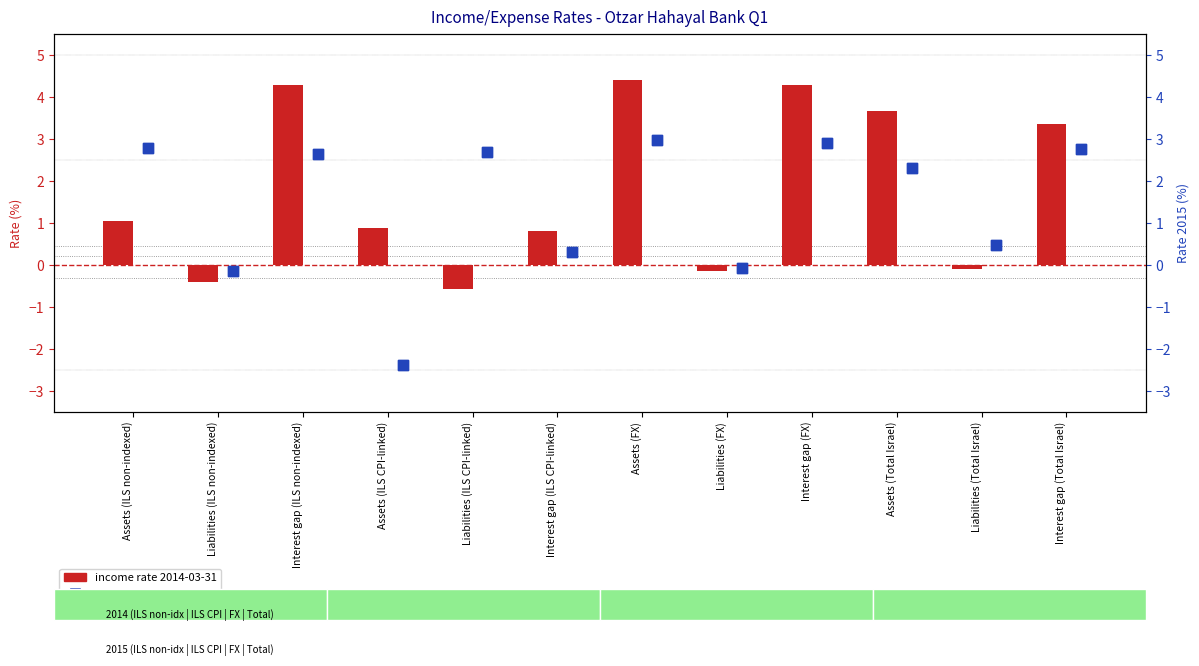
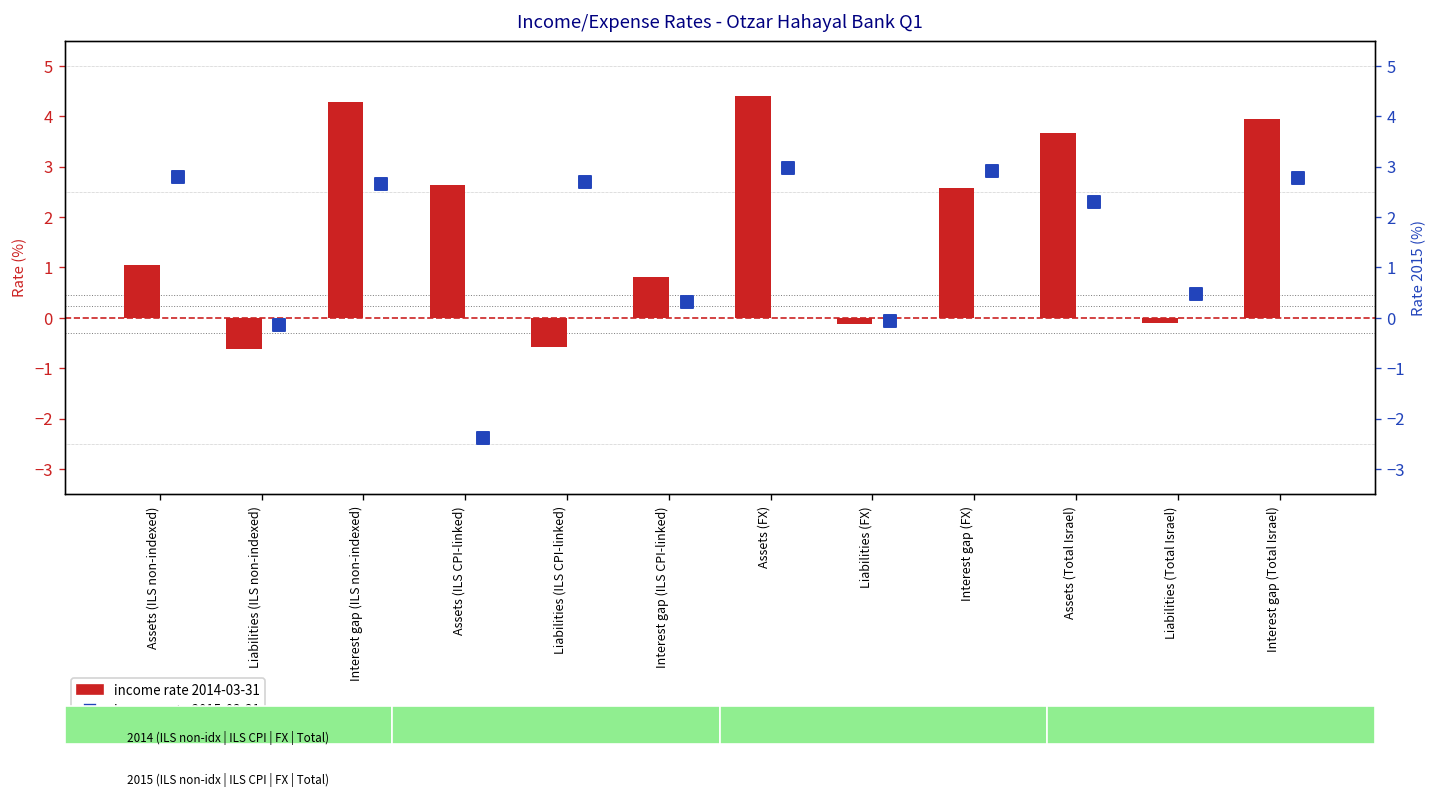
  {
    "Income/Expense Rates - Otzar Hahayal Bank Q1": {
      "income rate 2014-03-31": {
        "Assets (ILS non-indexed)": 1.0,
-       "Liabilities (ILS non-indexed)": -0.4,
+       "Liabilities (ILS non-indexed)": -0.6,
        "Interest gap (ILS non-indexed)": 4.3,
-       "Assets (ILS CPI-linked)": 0.9,
+       "Assets (ILS CPI-linked)": 2.6,
        "Liabilities (ILS CPI-linked)": -0.6,
        "Interest gap (ILS CPI-linked)": 0.8,
        "Assets (FX)": 4.4,
        "Liabilities (FX)": -0.1,
-       "Interest gap (FX)": 4.3,
+       "Interest gap (FX)": 2.6,
        "Assets (Total Israel)": 3.7,
        "Liabilities (Total Israel)": -0.1,
-       "Interest gap (Total Israel)": 3.3
+       "Interest gap (Total Israel)": 3.9
      }
    }
  }
